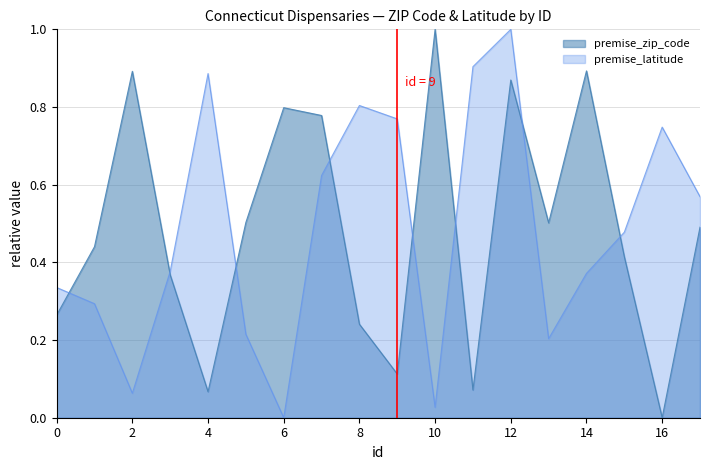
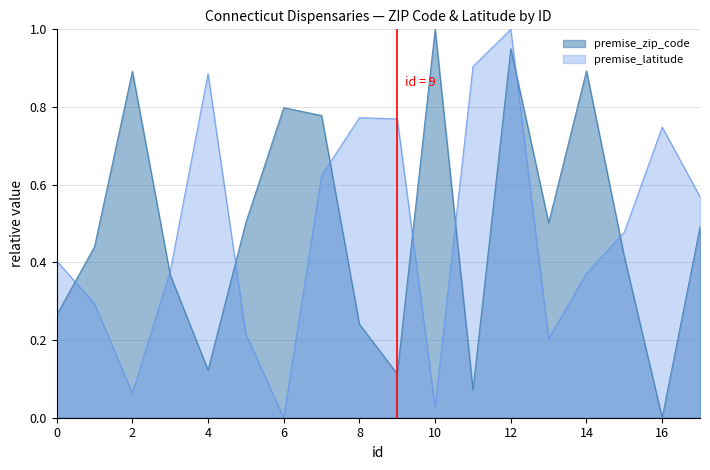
  {
    "premise_zip_code": {
      "0": 0.26,
      "2": 0.89,
-     "4": 0.07,
+     "4": 0.12,
      "6": 0.80,
      "8": 0.24,
      "10": 1.00,
-     "12": 0.87,
+     "12": 0.95,
      "14": 0.89,
      "16": 0.00
    },
    "premise_latitude": {
-     "0": 0.34,
+     "0": 0.40,
      "2": 0.06,
      "4": 0.89,
      "6": 0.00,
-     "8": 0.80,
+     "8": 0.77,
      "10": 0.03,
      "12": 1.00,
      "14": 0.37,
      "16": 0.75
    }
  }
